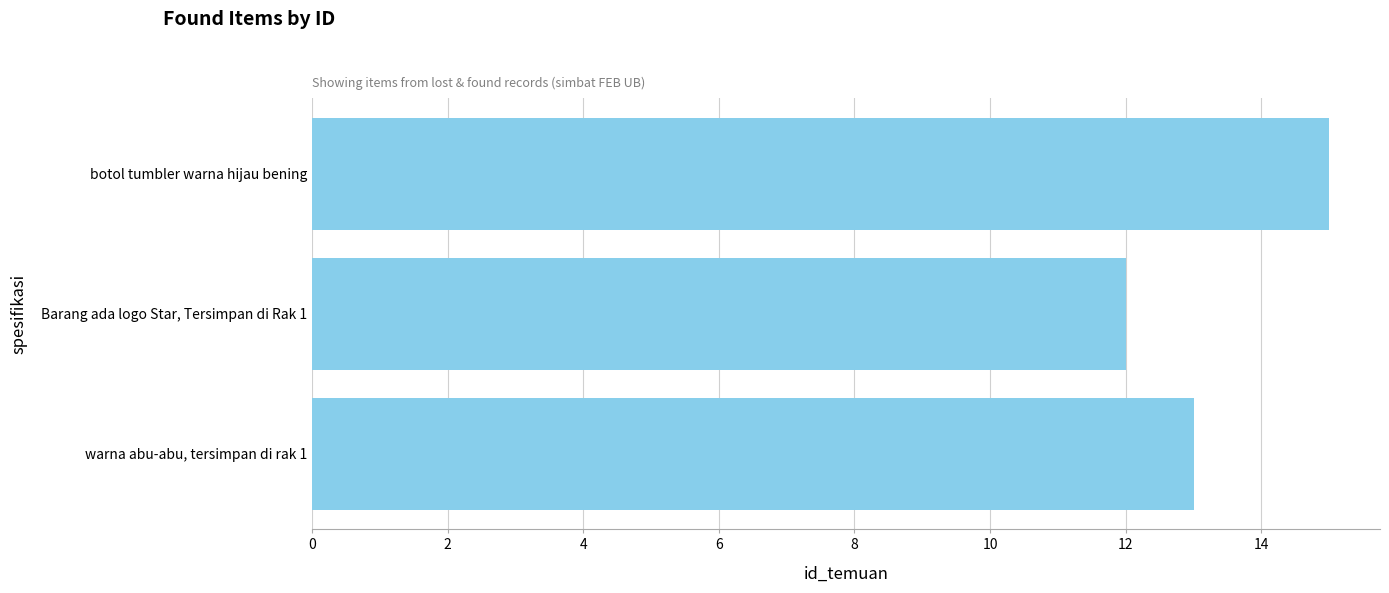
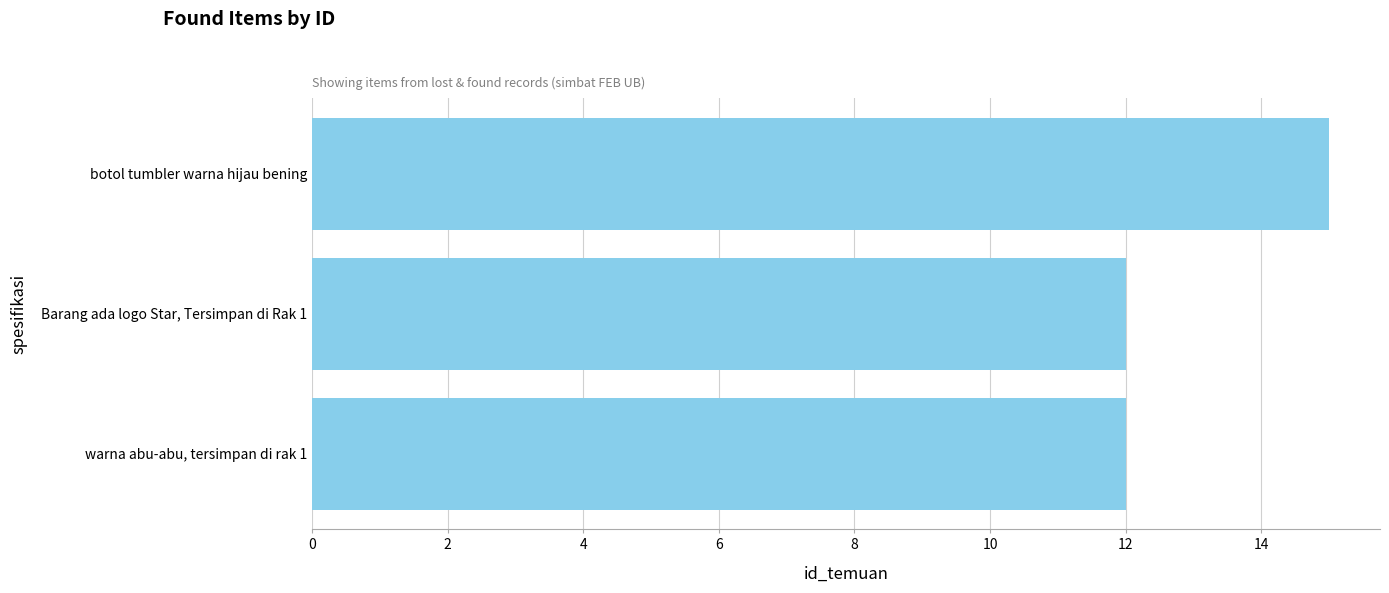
  {
    "botol tumbler warna hijau bening": 15,
    "Barang ada logo Star, Tersimpan di Rak 1": 12,
-   "warna abu-abu, tersimpan di rak 1": 13
+   "warna abu-abu, tersimpan di rak 1": 12
  }
